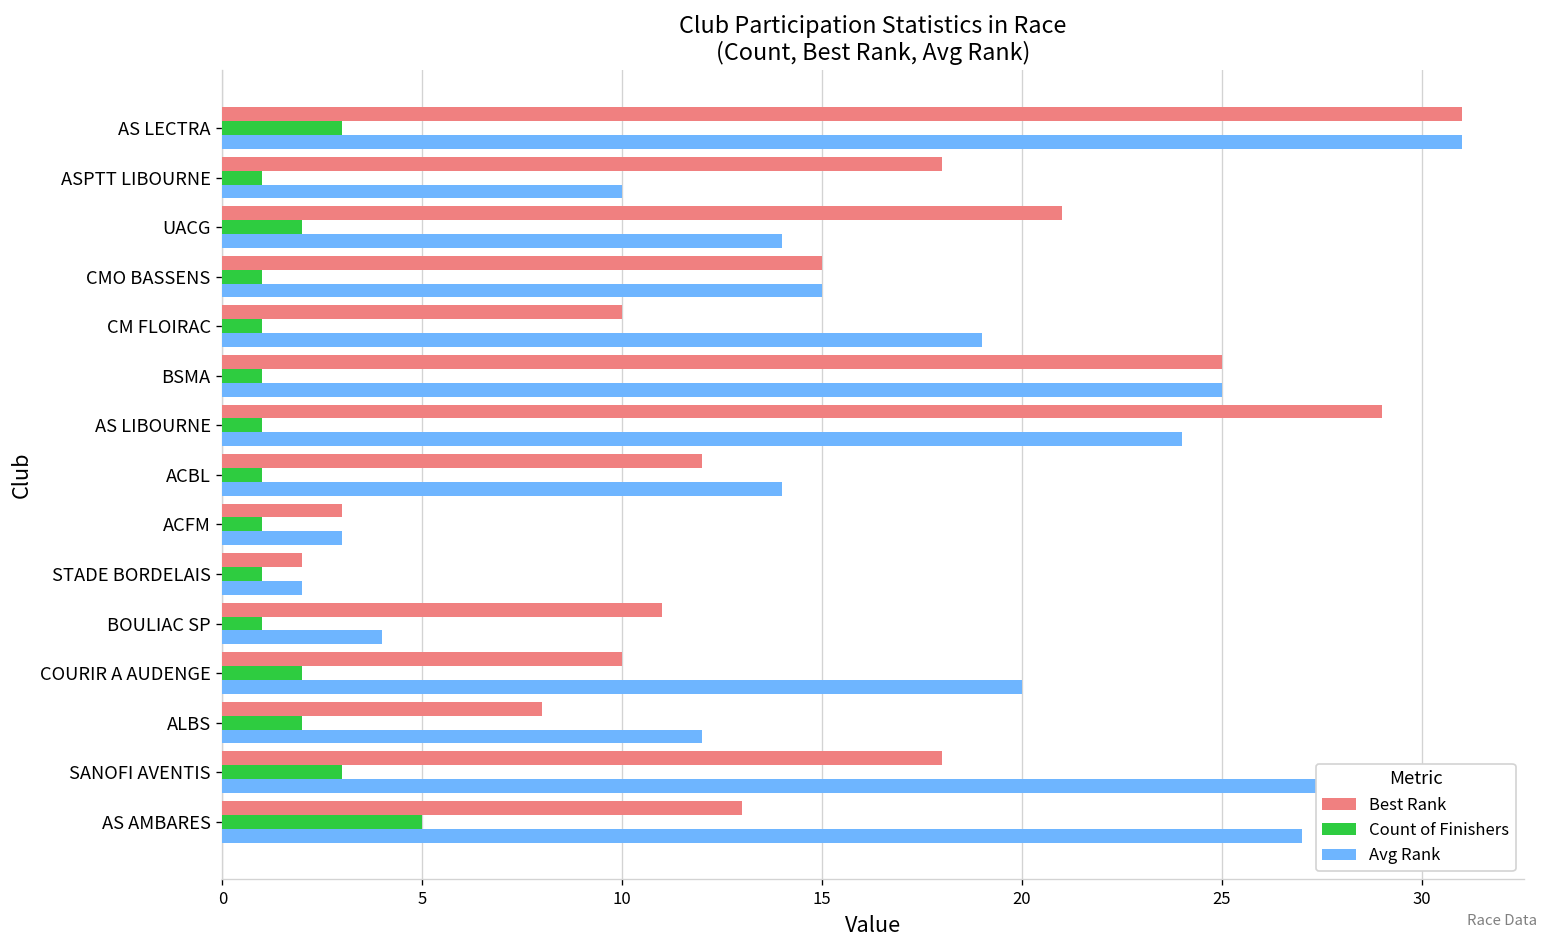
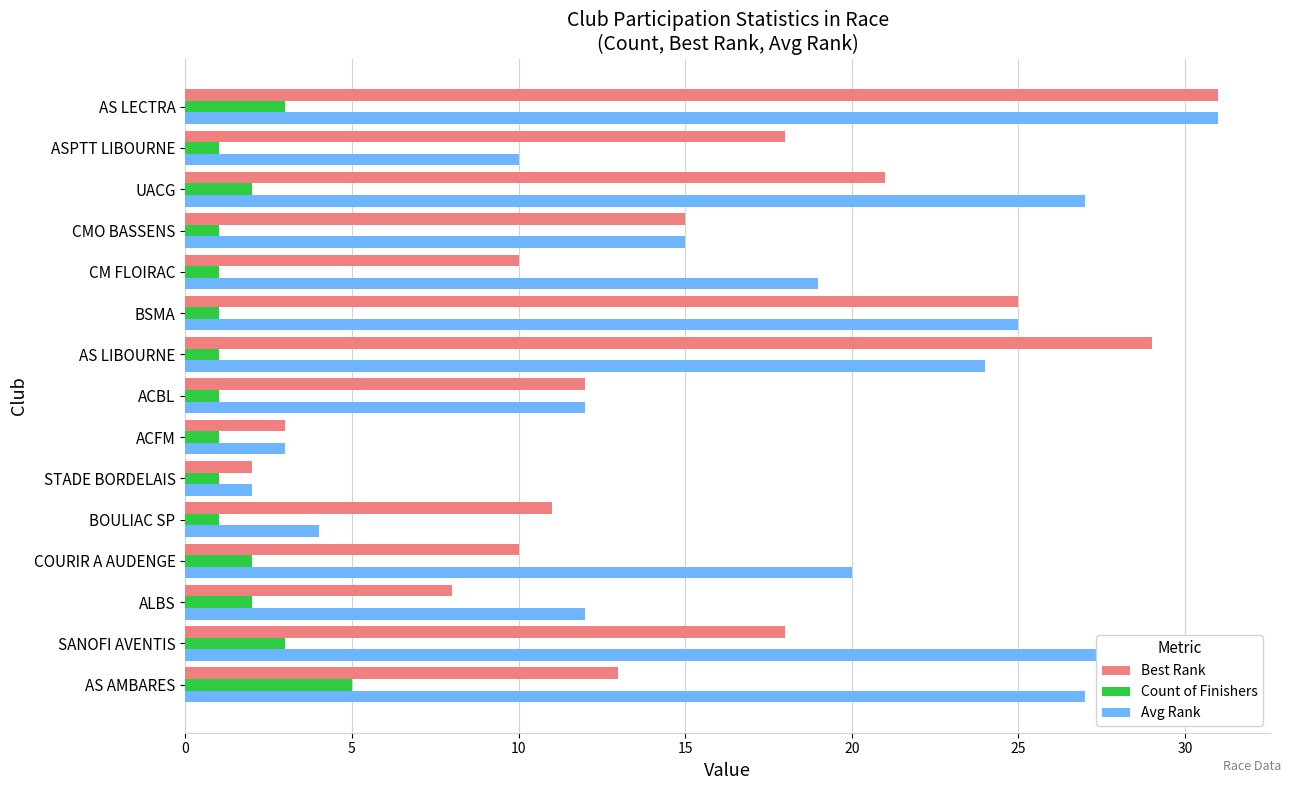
  {
    "Best Rank": {
      "AS LECTRA": 31,
      "ASPTT LIBOURNE": 18,
      "UACG": 21,
      "CMO BASSENS": 15,
      "CM FLOIRAC": 10,
      "BSMA": 25,
      "AS LIBOURNE": 29,
      "ACBL": 12,
      "ACFM": 3,
      "STADE BORDELAIS": 2,
      "BOULIAC SP": 11,
      "COURIR A AUDENGE": 10,
      "ALBS": 8,
      "SANOFI AVENTIS": 18,
      "AS AMBARES": 13
    },
    "Count of Finishers": {
      "AS LECTRA": 3,
      "ASPTT LIBOURNE": 1,
      "UACG": 2,
      "CMO BASSENS": 1,
      "CM FLOIRAC": 1,
      "BSMA": 1,
      "AS LIBOURNE": 1,
      "ACBL": 1,
      "ACFM": 1,
      "STADE BORDELAIS": 1,
      "BOULIAC SP": 1,
      "COURIR A AUDENGE": 2,
      "ALBS": 2,
      "SANOFI AVENTIS": 3,
      "AS AMBARES": 5
    },
    "Avg Rank": {
      "AS LECTRA": 31,
      "ASPTT LIBOURNE": 10,
-     "UACG": 14,
+     "UACG": 27,
      "CMO BASSENS": 15,
      "CM FLOIRAC": 19,
      "BSMA": 25,
      "AS LIBOURNE": 24,
-     "ACBL": 14,
+     "ACBL": 12,
      "ACFM": 3,
      "STADE BORDELAIS": 2,
      "BOULIAC SP": 4,
      "COURIR A AUDENGE": 20,
      "ALBS": 12,
      "AS AMBARES": 27
    }
  }
